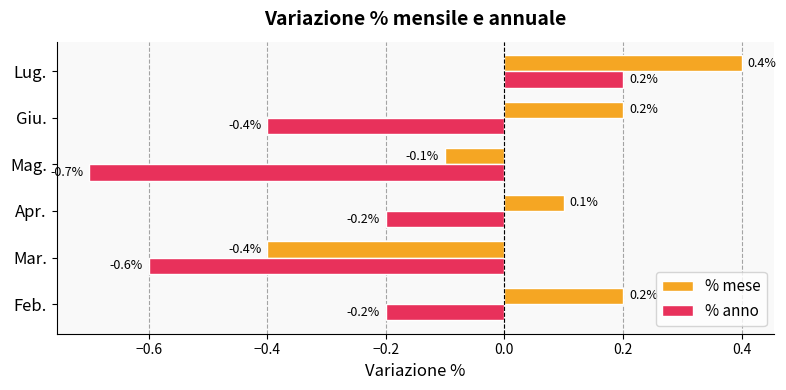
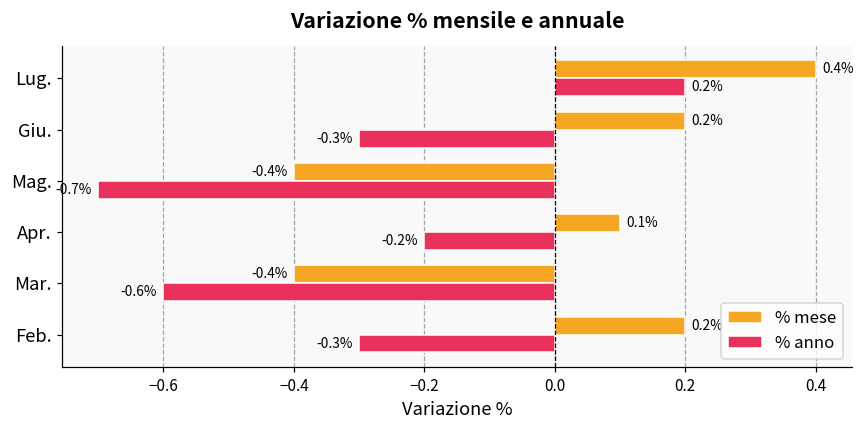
  {
    "% mese": {
      "Lug.": "0.4%",
      "Giu.": "0.2%",
-     "Mag.": "-0.1%",
+     "Mag.": "-0.4%",
      "Apr.": "0.1%",
      "Mar.": "-0.4%"
    },
    "% anno": {
      "Lug.": "0.2%",
-     "Giu.": "-0.4%",
+     "Giu.": "-0.3%",
      "Mag.": "-0.7%",
      "Apr.": "-0.2%",
      "Mar.": "-0.6%",
-     "Feb.": "-0.2%"
+     "Feb.": "-0.3%"
    }
  }
